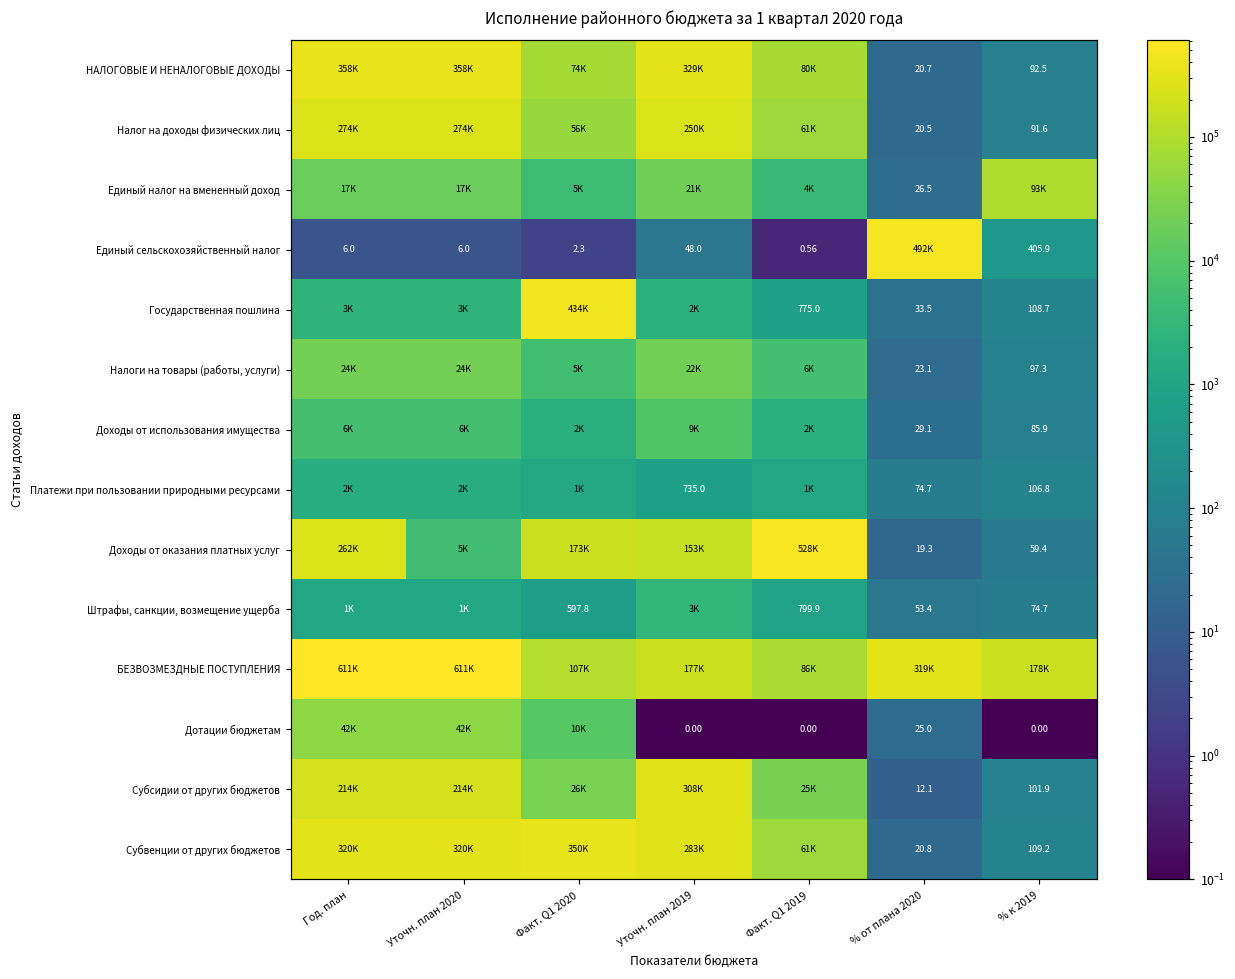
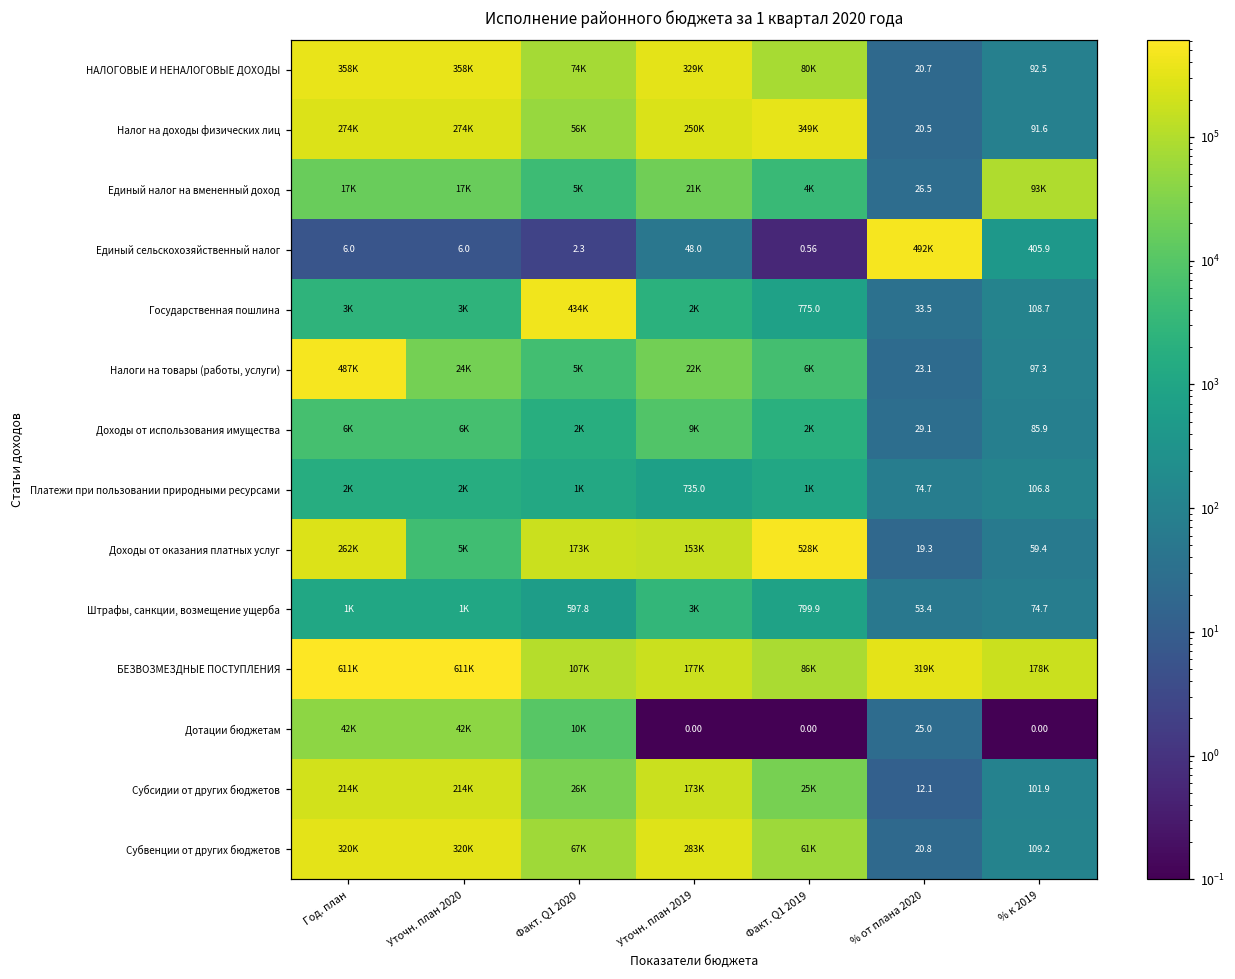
  {
    "НАЛОГОВЫЕ И НЕНАЛОГОВЫЕ ДОХОДЫ": {
      "Год. план": "358K",
      "Уточн. план 2020": "358K",
      "Факт. Q1 2020": "74K",
      "Уточн. план 2019": "329K",
      "Факт. Q1 2019": "80K",
      "% от плана 2020": "20.7",
      "% к 2019": "92.5"
    },
    "Налог на доходы физических лиц": {
      "Год. план": "274K",
      "Уточн. план 2020": "274K",
      "Факт. Q1 2020": "56K",
      "Уточн. план 2019": "250K",
-     "Факт. Q1 2019": "61K",
+     "Факт. Q1 2019": "349K",
      "% от плана 2020": "20.5",
      "% к 2019": "91.6"
    },
    "Единый налог на вмененный доход": {
      "Год. план": "17K",
      "Уточн. план 2020": "17K",
      "Факт. Q1 2020": "5K",
      "Уточн. план 2019": "21K",
      "Факт. Q1 2019": "4K",
      "% от плана 2020": "26.5",
      "% к 2019": "93K"
    },
    "Единый сельскохозяйственный налог": {
      "Год. план": "6.0",
      "Уточн. план 2020": "6.0",
      "Факт. Q1 2020": "2.3",
      "Уточн. план 2019": "48.0",
      "Факт. Q1 2019": "0.56",
      "% от плана 2020": "492K",
      "% к 2019": "405.9"
    },
    "Государственная пошлина": {
      "Год. план": "3K",
      "Уточн. план 2020": "3K",
      "Факт. Q1 2020": "434K",
      "Уточн. план 2019": "2K",
      "Факт. Q1 2019": "775.0",
      "% от плана 2020": "33.5",
      "% к 2019": "108.7"
    },
    "Налоги на товары (работы, услуги)": {
-     "Год. план": "24K",
+     "Год. план": "487K",
      "Уточн. план 2020": "24K",
      "Факт. Q1 2020": "5K",
      "Уточн. план 2019": "22K",
      "Факт. Q1 2019": "6K",
      "% от плана 2020": "23.1",
      "% к 2019": "97.3"
    },
    "Доходы от использования имущества": {
      "Год. план": "6K",
      "Уточн. план 2020": "6K",
      "Факт. Q1 2020": "2K",
      "Уточн. план 2019": "9K",
      "Факт. Q1 2019": "2K",
      "% от плана 2020": "29.1",
      "% к 2019": "85.9"
    },
    "Платежи при пользовании природными ресурсами": {
      "Год. план": "2K",
      "Уточн. план 2020": "2K",
      "Факт. Q1 2020": "1K",
      "Уточн. план 2019": "735.0",
      "Факт. Q1 2019": "1K",
      "% от плана 2020": "74.7",
      "% к 2019": "106.8"
    },
    "Доходы от оказания платных услуг": {
      "Год. план": "262K",
      "Уточн. план 2020": "5K",
      "Факт. Q1 2020": "173K",
      "Уточн. план 2019": "153K",
      "Факт. Q1 2019": "528K",
      "% от плана 2020": "19.3",
      "% к 2019": "59.4"
    },
    "Штрафы, санкции, возмещение ущерба": {
      "Год. план": "1K",
      "Уточн. план 2020": "1K",
      "Факт. Q1 2020": "597.8",
      "Уточн. план 2019": "3K",
      "Факт. Q1 2019": "799.9",
      "% от плана 2020": "53.4",
      "% к 2019": "74.7"
    },
    "БЕЗВОЗМЕЗДНЫЕ ПОСТУПЛЕНИЯ": {
      "Год. план": "611K",
      "Уточн. план 2020": "611K",
      "Факт. Q1 2020": "107K",
      "Уточн. план 2019": "177K",
      "Факт. Q1 2019": "86K",
      "% от плана 2020": "319K",
      "% к 2019": "178K"
    },
    "Дотации бюджетам": {
      "Год. план": "42K",
      "Уточн. план 2020": "42K",
      "Факт. Q1 2020": "10K",
      "Уточн. план 2019": "0.00",
      "Факт. Q1 2019": "0.00",
      "% от плана 2020": "25.0",
      "% к 2019": "0.00"
    },
    "Субсидии от других бюджетов": {
      "Год. план": "214K",
      "Уточн. план 2020": "214K",
      "Факт. Q1 2020": "26K",
-     "Уточн. план 2019": "308K",
+     "Уточн. план 2019": "173K",
      "Факт. Q1 2019": "25K",
      "% от плана 2020": "12.1",
      "% к 2019": "101.9"
    },
    "Субвенции от других бюджетов": {
      "Год. план": "320K",
      "Уточн. план 2020": "320K",
-     "Факт. Q1 2020": "350K",
+     "Факт. Q1 2020": "67K",
      "Уточн. план 2019": "283K",
      "Факт. Q1 2019": "61K",
      "% от плана 2020": "20.8",
      "% к 2019": "109.2"
    }
  }
